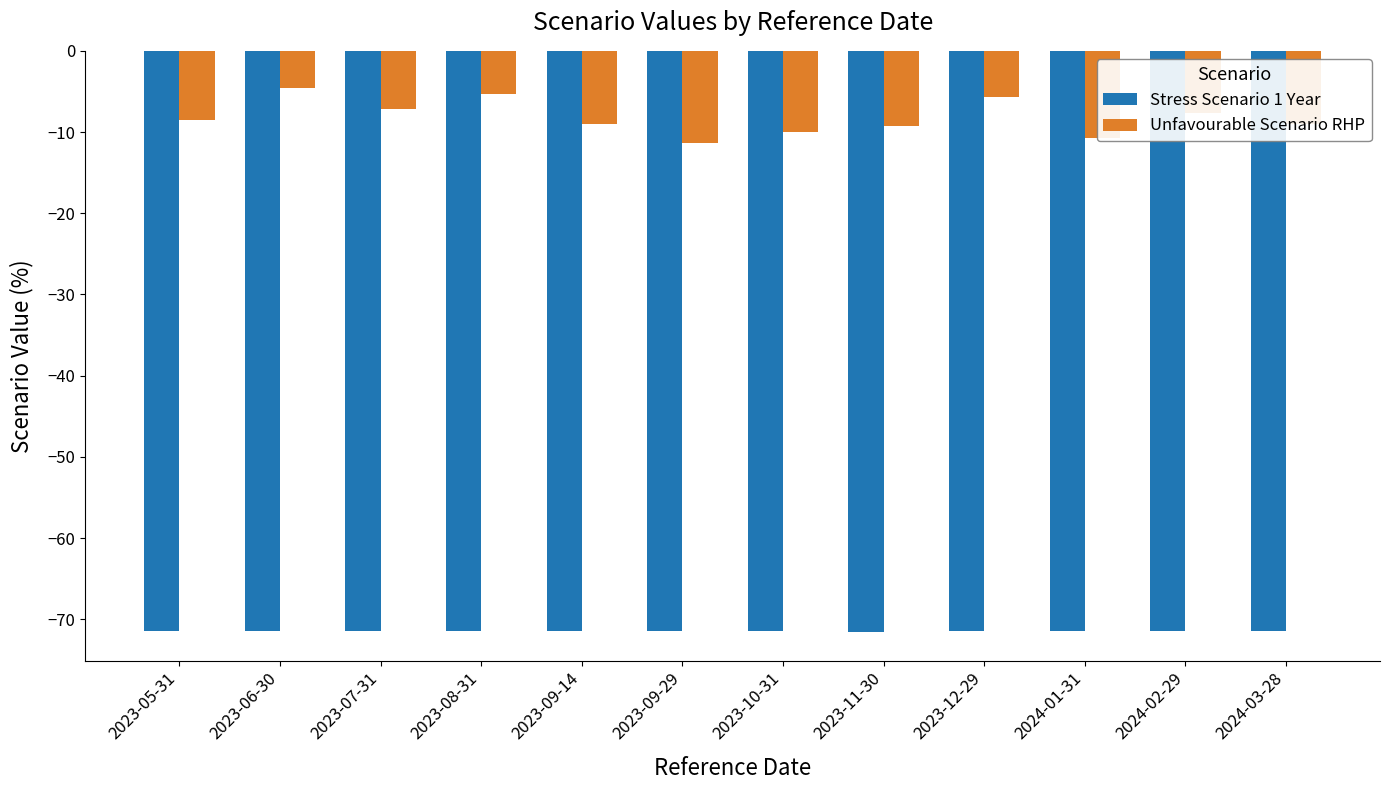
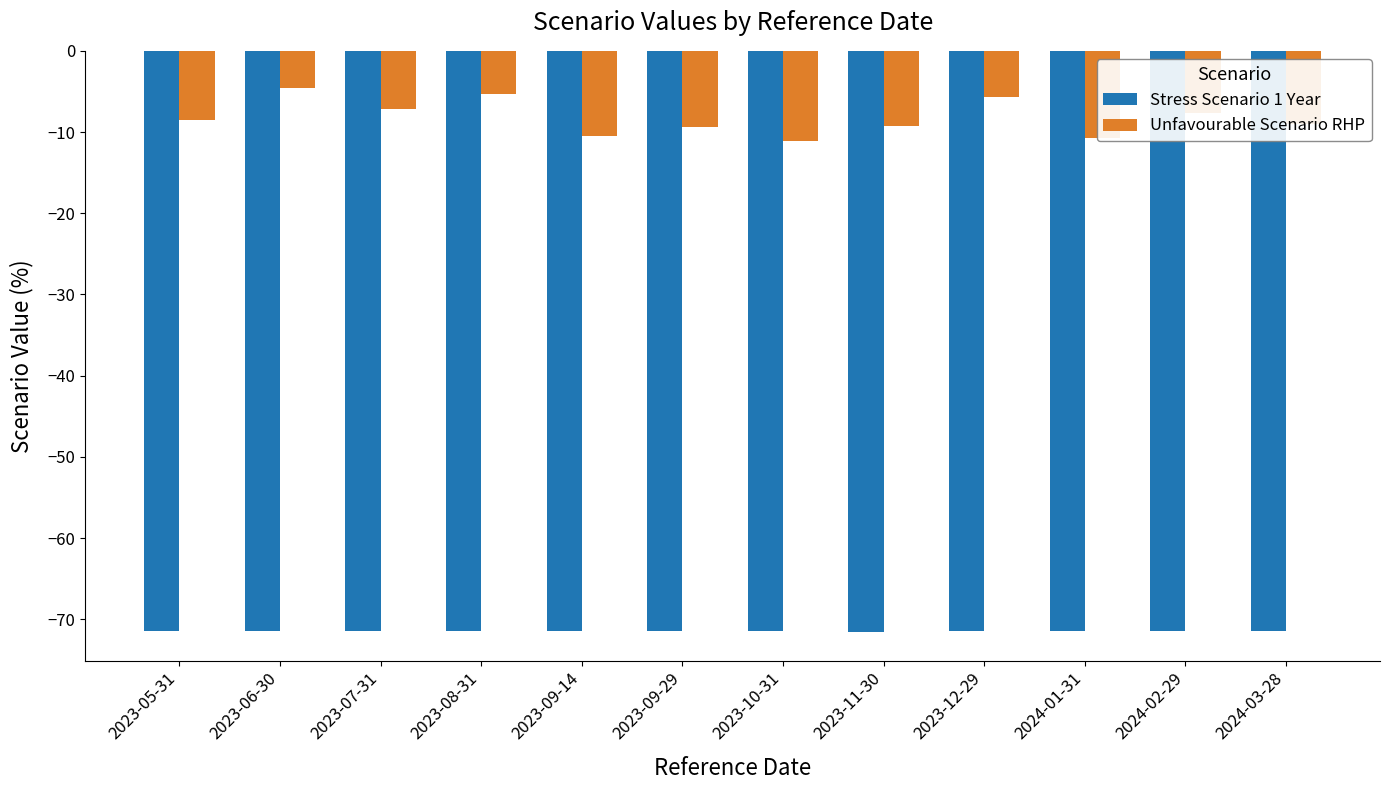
  {
    "Stress Scenario 1 Year": {
      "2023-05-31": -72,
      "2023-06-30": -72,
      "2023-07-31": -72,
      "2023-08-31": -72,
      "2023-09-14": -72,
      "2023-09-29": -72,
      "2023-10-31": -72,
      "2023-11-30": -72,
      "2023-12-29": -72,
      "2024-01-31": -72,
      "2024-02-29": -71,
      "2024-03-28": -71
    },
    "Unfavourable Scenario RHP": {
      "2023-05-31": -8,
      "2023-06-30": -5,
      "2023-07-31": -7,
      "2023-08-31": -5,
-     "2023-09-14": -9,
-     "2023-09-29": -11,
-     "2023-10-31": -10,
+     "2023-09-14": -10,
+     "2023-09-29": -9,
+     "2023-10-31": -11,
      "2023-11-30": -9,
      "2023-12-29": -6
    }
  }
